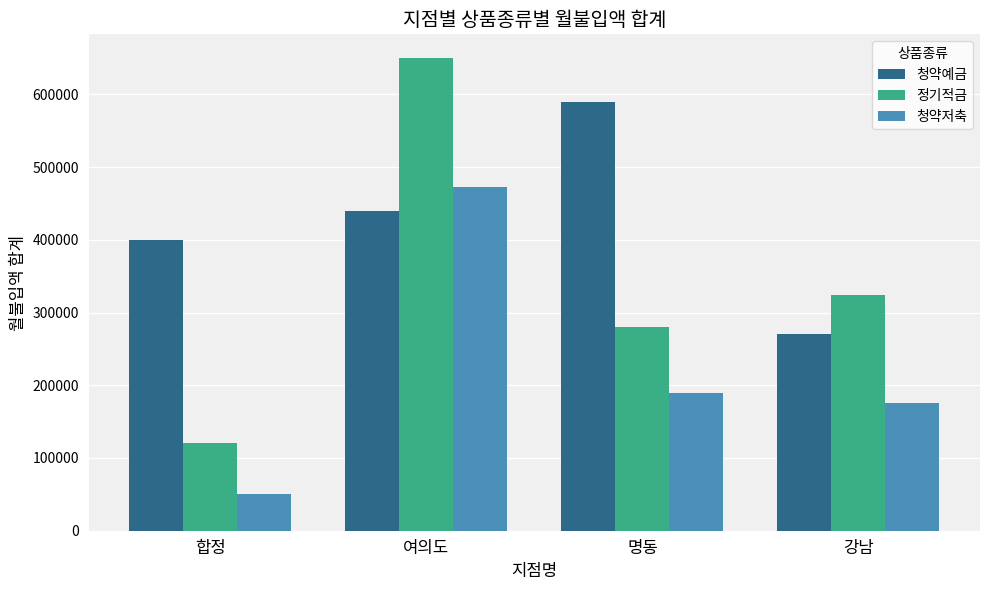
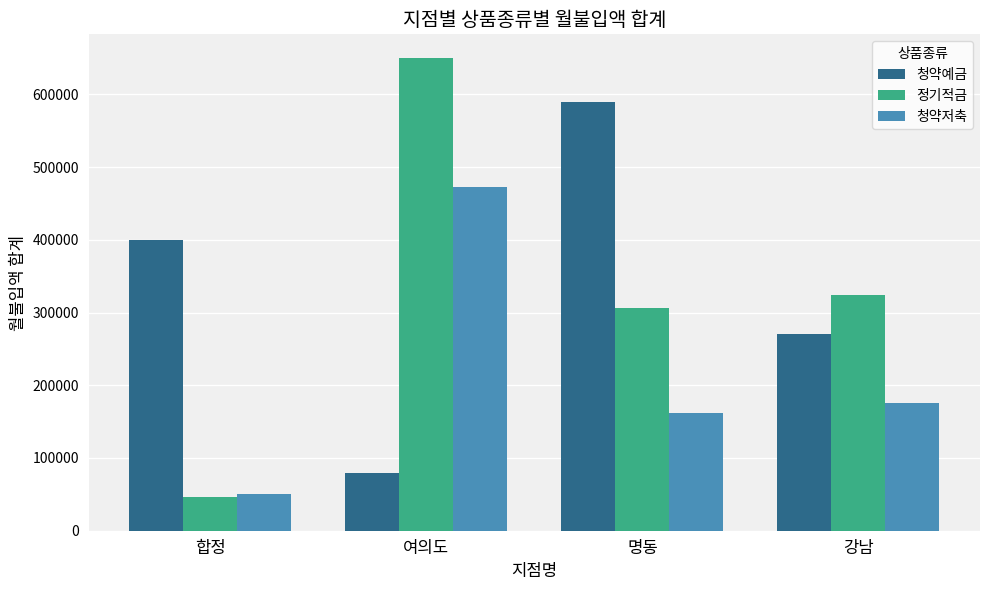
  {
    "청약예금": {
      "합정": 400000,
-     "여의도": 440000,
+     "여의도": 80000,
      "명동": 590000,
      "강남": 270000
    },
    "정기적금": {
-     "합정": 120000,
+     "합정": 50000,
      "여의도": 650000,
-     "명동": 280000,
+     "명동": 310000,
      "강남": 320000
    },
    "청약저축": {
      "합정": 50000,
      "여의도": 470000,
-     "명동": 190000,
+     "명동": 160000,
      "강남": 170000
    }
  }
